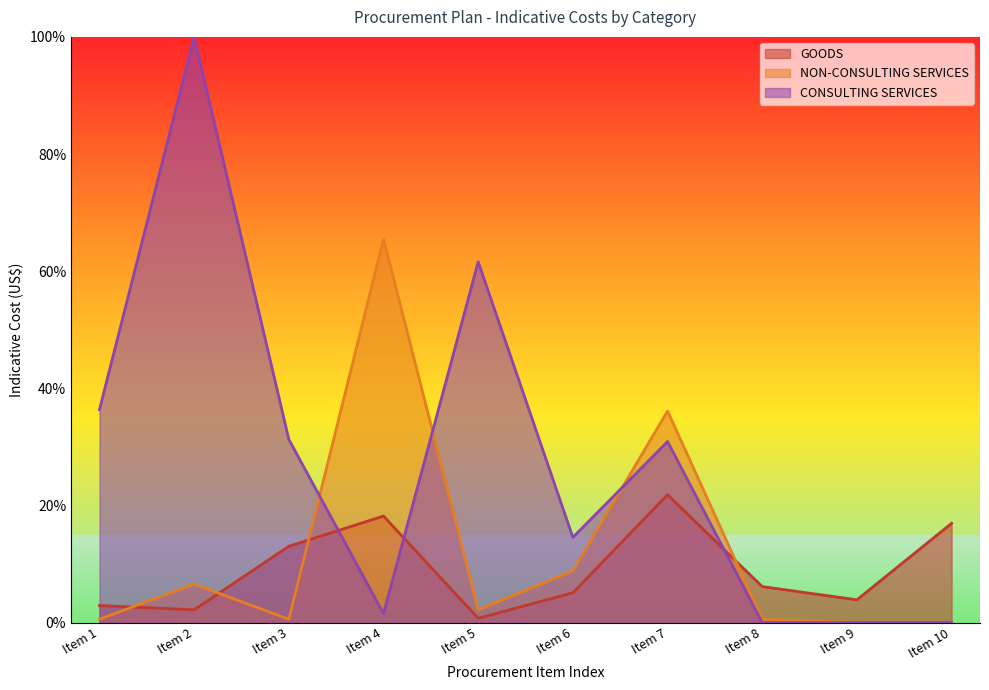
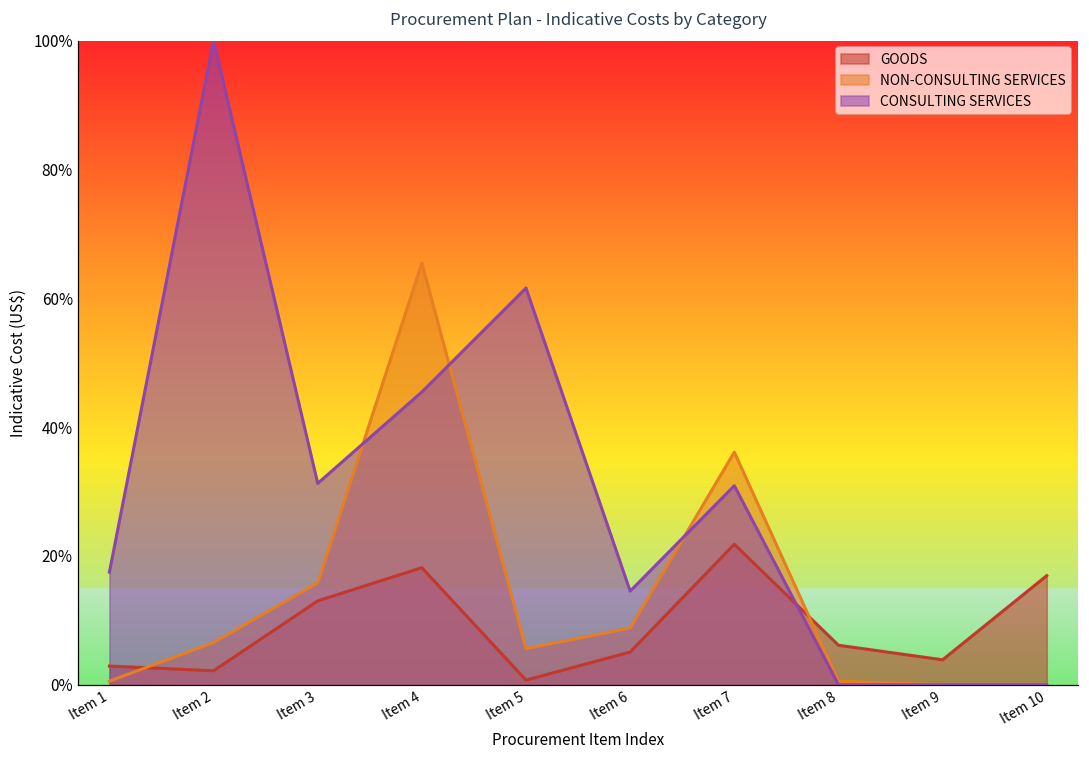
  {
    "GOODS": {
      "Item 1": "3%",
      "Item 2": "2%",
      "Item 3": "13%",
      "Item 4": "18%",
      "Item 5": "1%",
      "Item 6": "5%",
      "Item 7": "22%",
      "Item 8": "6%",
      "Item 9": "4%",
      "Item 10": "17%"
    },
    "NON-CONSULTING SERVICES": {
      "Item 1": "1%",
      "Item 2": "7%",
-     "Item 3": "1%",
+     "Item 3": "16%",
      "Item 4": "65%",
-     "Item 5": "2%",
+     "Item 5": "6%",
      "Item 6": "9%",
      "Item 7": "36%",
      "Item 8": "1%"
    },
    "CONSULTING SERVICES": {
-     "Item 1": "36%",
+     "Item 1": "17%",
      "Item 2": "100%",
      "Item 3": "31%",
-     "Item 4": "2%",
+     "Item 4": "45%",
      "Item 5": "62%",
      "Item 6": "15%",
      "Item 7": "31%",
      "Item 8": "0%"
    }
  }
